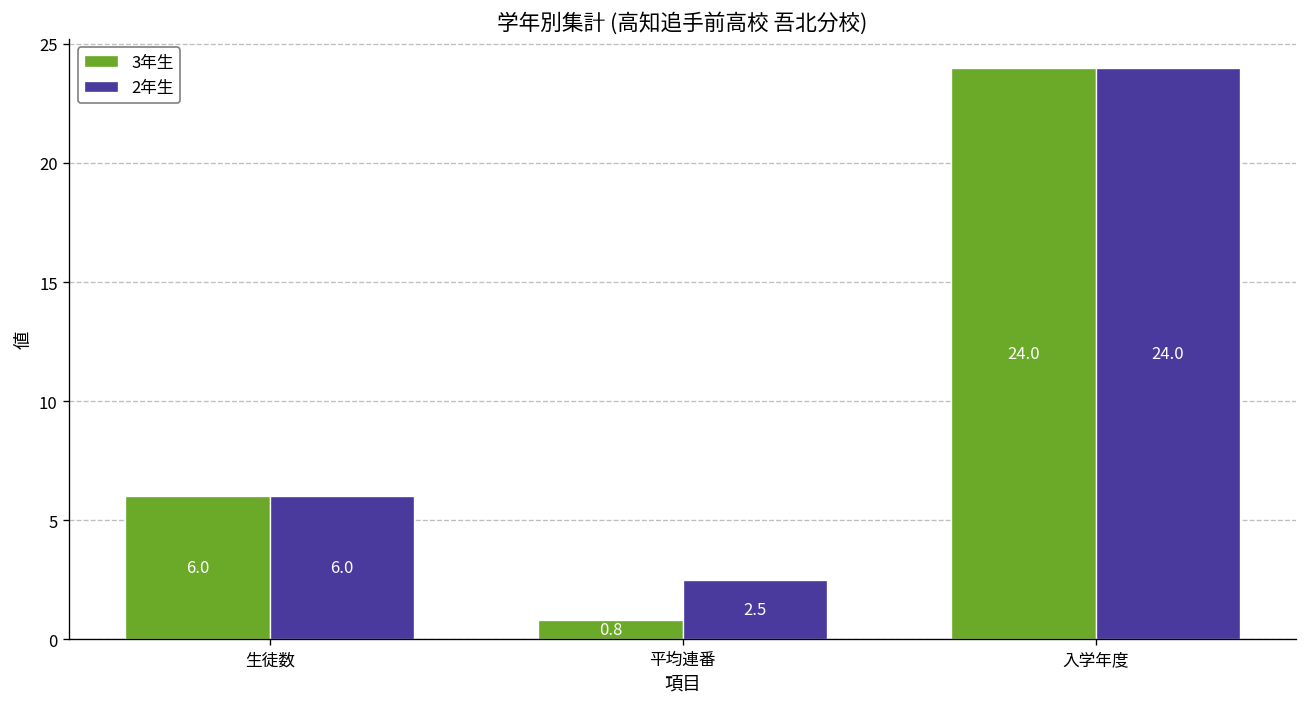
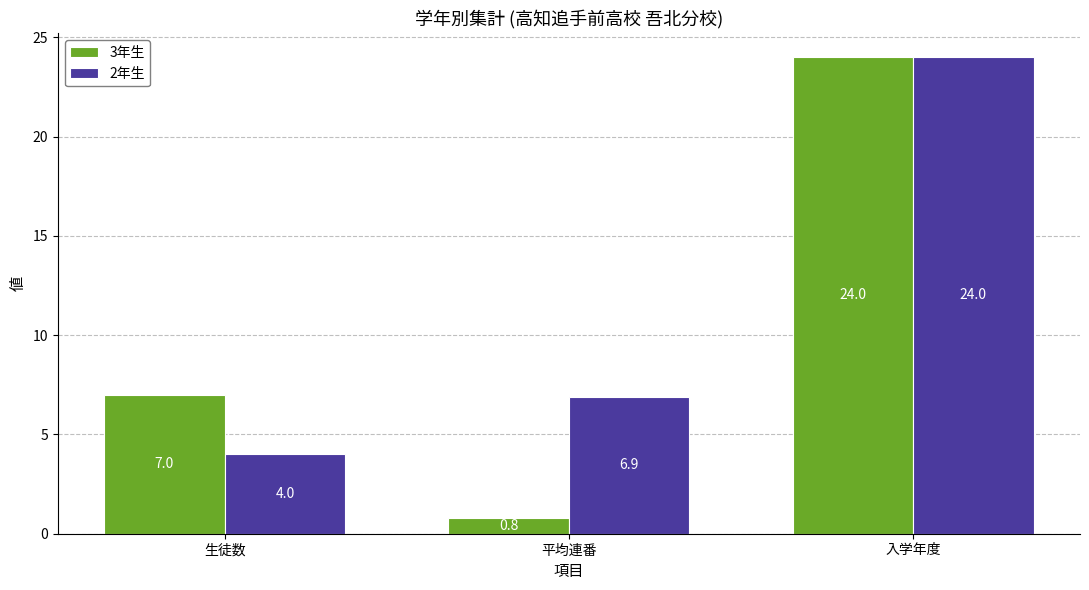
  {
    "3年生": {
-     "生徒数": 6.0,
+     "生徒数": 7.0,
      "平均連番": 0.8,
      "入学年度": 24.0
    },
    "2年生": {
-     "生徒数": 6.0,
-     "平均連番": 2.5,
+     "生徒数": 4.0,
+     "平均連番": 6.9,
      "入学年度": 24.0
    }
  }
